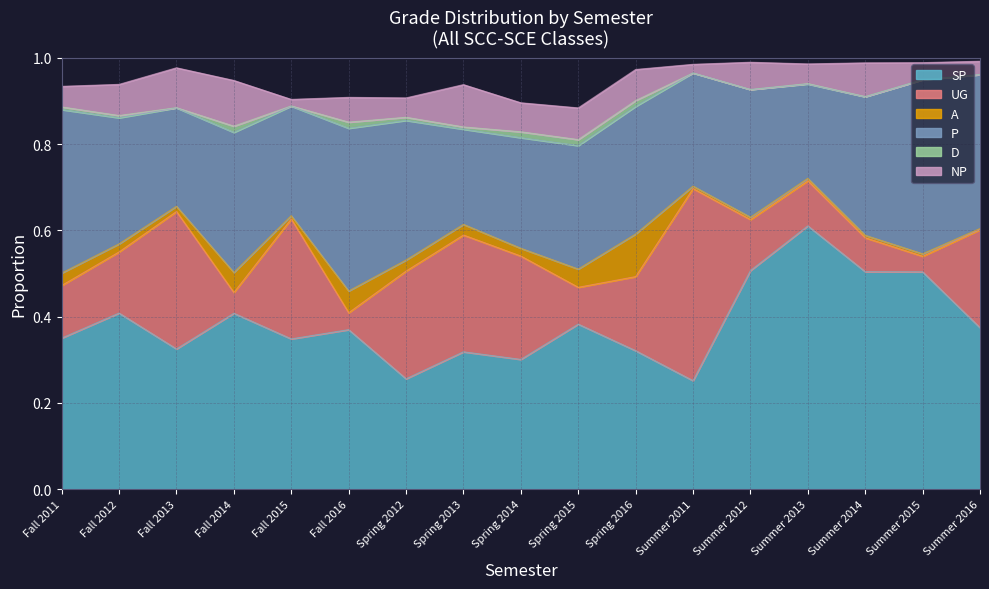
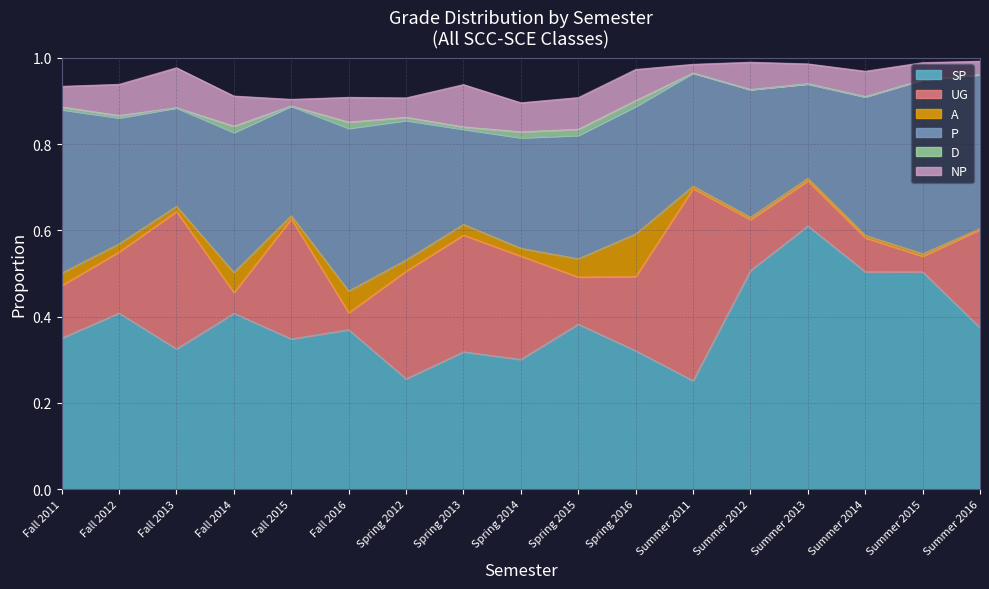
  {
    "UG": {
      "Fall 2011": 0.12,
      "Fall 2012": 0.14,
      "Fall 2013": 0.32,
      "Fall 2014": 0.05,
      "Fall 2015": 0.28,
      "Fall 2016": 0.04,
      "Spring 2012": 0.25,
      "Spring 2013": 0.27,
      "Spring 2014": 0.24,
-     "Spring 2015": 0.09,
+     "Spring 2015": 0.11,
      "Spring 2016": 0.17
    },
    "A": {
      "Fall 2011": 0.03,
      "Fall 2012": 0.02,
      "Fall 2013": 0.01,
      "Fall 2014": 0.05,
      "Fall 2015": 0.01,
      "Fall 2016": 0.05,
      "Spring 2012": 0.03,
      "Spring 2013": 0.02,
      "Spring 2014": 0.02,
      "Spring 2015": 0.04,
      "Spring 2016": 0.10
    },
    "D": {
      "Fall 2011": 0.01,
      "Fall 2014": 0.01,
      "Fall 2016": 0.01,
      "Spring 2012": 0.01,
      "Spring 2014": 0.01,
      "Spring 2015": 0.01,
      "Spring 2016": 0.01
    },
    "NP": {
      "Fall 2011": 0.05,
      "Fall 2012": 0.07,
      "Fall 2013": 0.09,
-     "Fall 2014": 0.11,
+     "Fall 2014": 0.07,
      "Fall 2015": 0.02,
      "Fall 2016": 0.06,
      "Spring 2012": 0.04,
      "Spring 2013": 0.10,
      "Spring 2014": 0.07,
      "Spring 2015": 0.07,
      "Spring 2016": 0.07,
      "Summer 2011": 0.02,
      "Summer 2012": 0.06,
      "Summer 2013": 0.05,
-     "Summer 2014": 0.08,
+     "Summer 2014": 0.06,
      "Summer 2015": 0.04,
      "Summer 2016": 0.03
    }
  }
